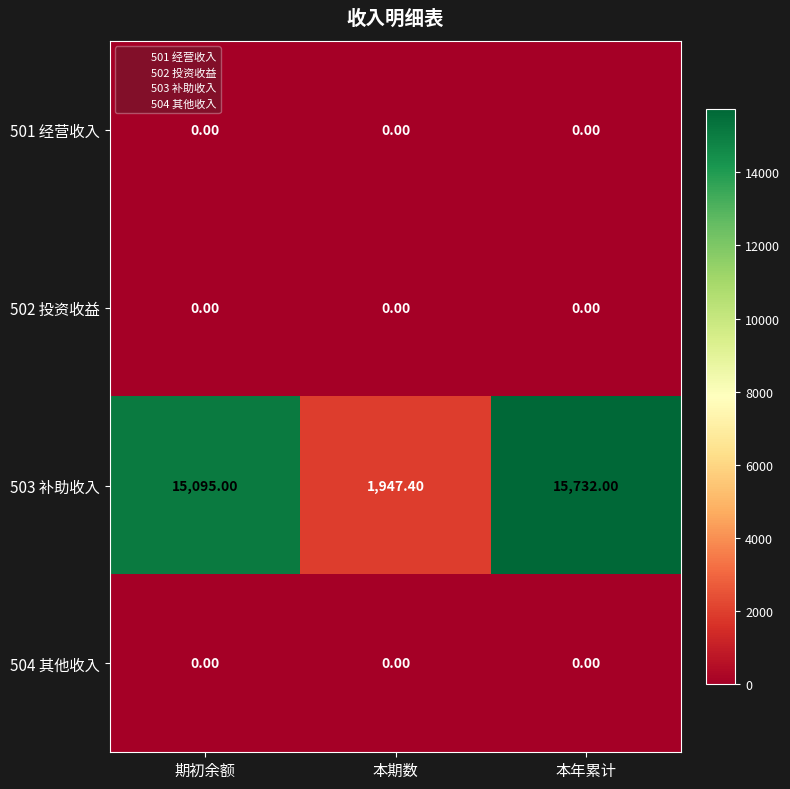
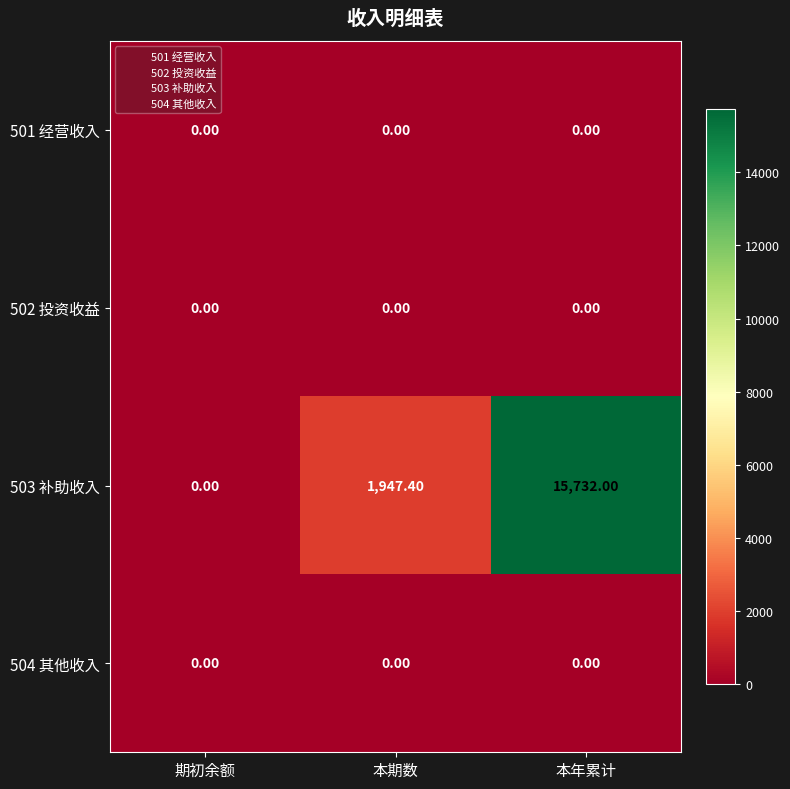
  {
    "501 经营收入": {
      "期初余额": "0.00",
      "本期数": "0.00",
      "本年累计": "0.00"
    },
    "502 投资收益": {
      "期初余额": "0.00",
      "本期数": "0.00",
      "本年累计": "0.00"
    },
    "503 补助收入": {
-     "期初余额": "15,095.00",
+     "期初余额": "0.00",
      "本期数": "1,947.40",
      "本年累计": "15,732.00"
    },
    "504 其他收入": {
      "期初余额": "0.00",
      "本期数": "0.00",
      "本年累计": "0.00"
    }
  }
